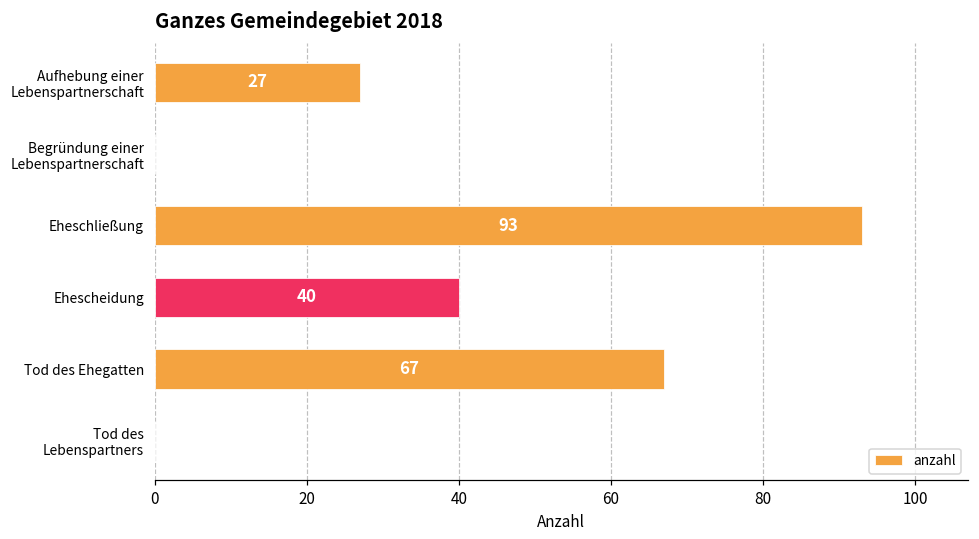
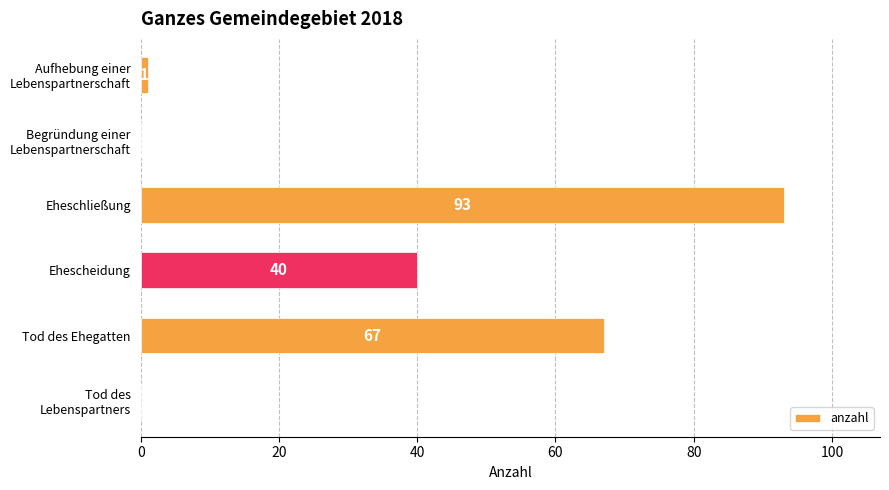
  {
-   "Aufhebung einer Lebenspartnerschaft": 27,
+   "Aufhebung einer Lebenspartnerschaft": 1,
    "Begründung einer Lebenspartnerschaft": 0,
    "Tod des Lebenspartners": 0
  }
